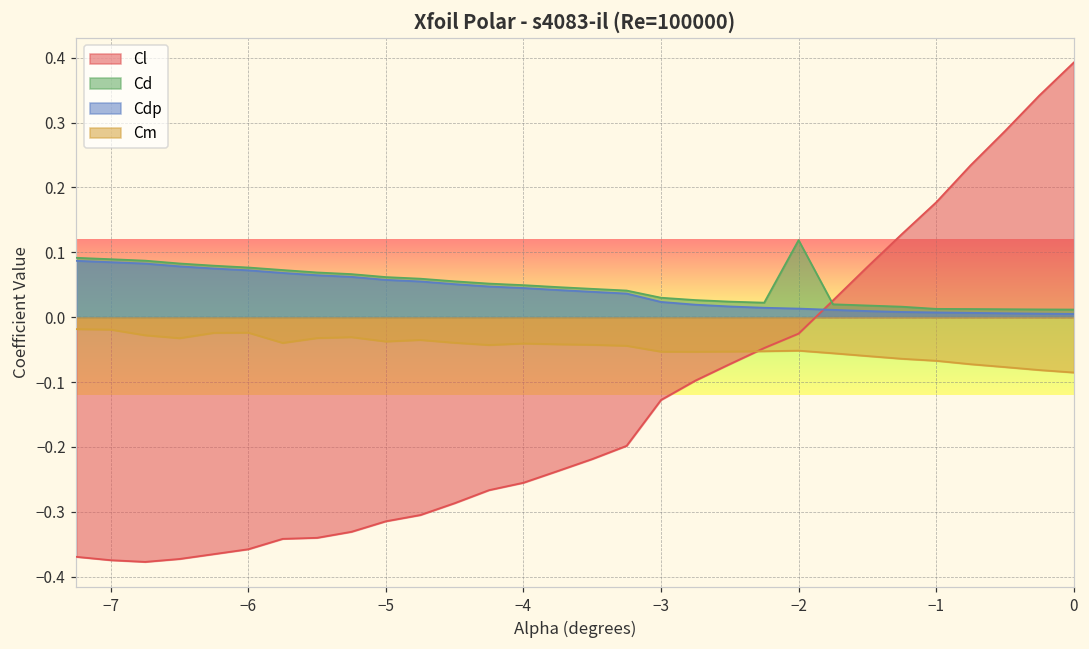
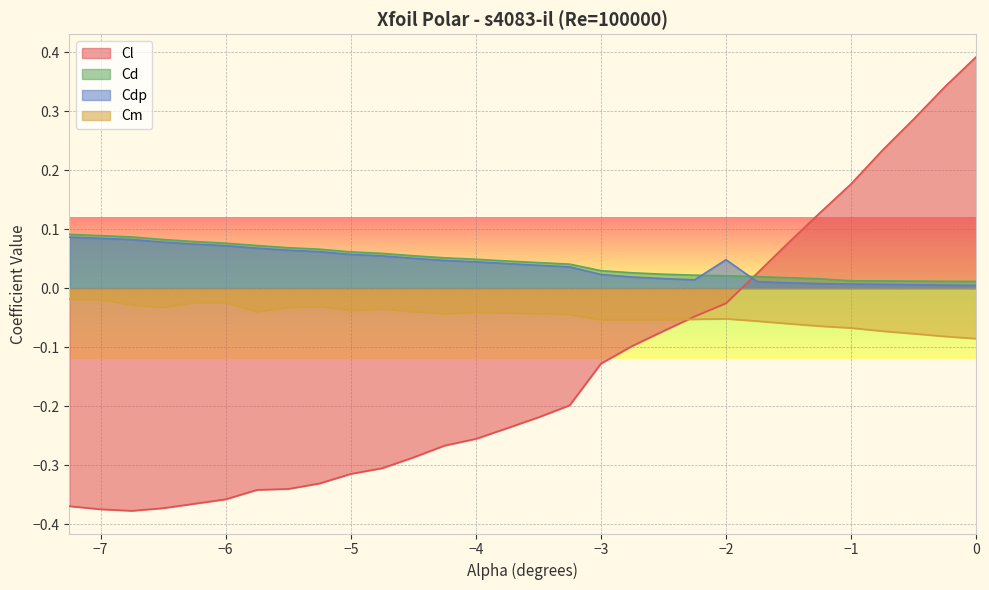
  {
    "Cd": {
      "−7": 0.09,
      "−4": 0.05,
      "−3": 0.03,
-     "−2": 0.12,
+     "−2": 0.02,
      "−1": 0.01,
      "0": 0.01
    },
    "Cdp": {
      "−7": 0.08,
      "−4": 0.05,
      "−3": 0.02,
-     "−2": 0.01,
+     "−2": 0.05,
      "−1": 0.01,
      "0": 0.01
    }
  }
